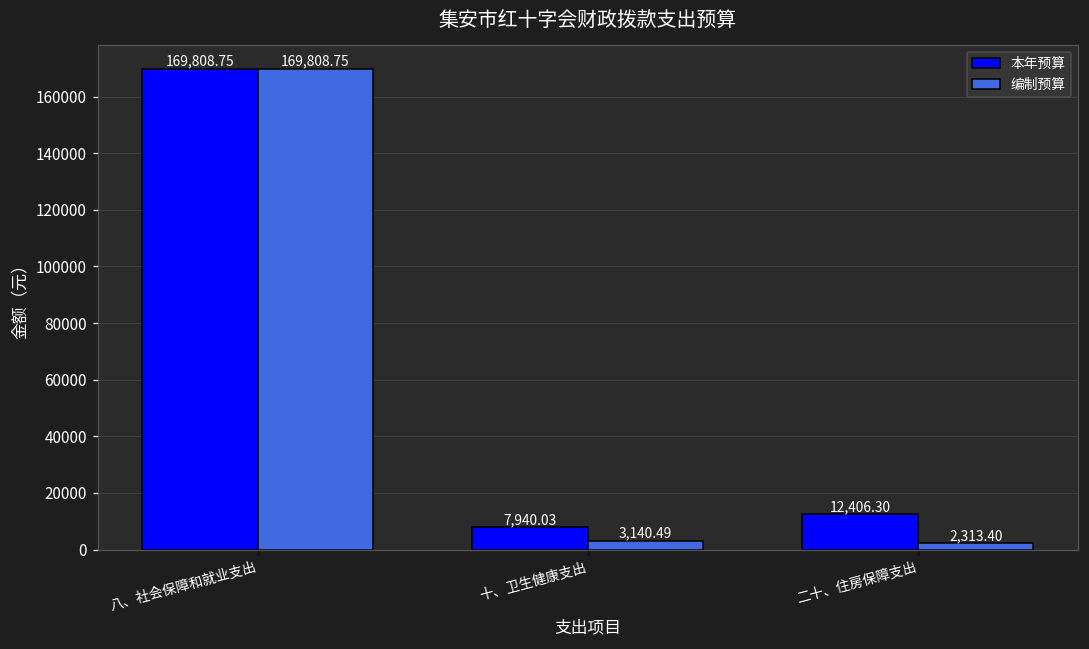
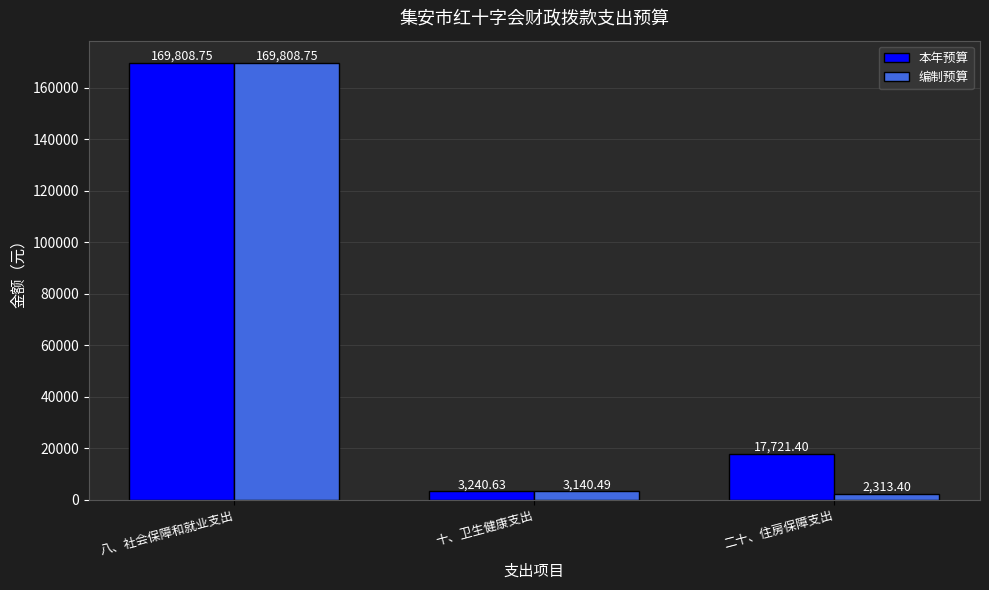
  {
    "本年预算": {
      "八、社会保障和就业支出": "169,808.75",
-     "十、卫生健康支出": "7,940.03",
-     "二十、住房保障支出": "12,406.30"
+     "十、卫生健康支出": "3,240.63",
+     "二十、住房保障支出": "17,721.40"
    },
    "编制预算": {
      "八、社会保障和就业支出": "169,808.75",
      "十、卫生健康支出": "3,140.49",
      "二十、住房保障支出": "2,313.40"
    }
  }
